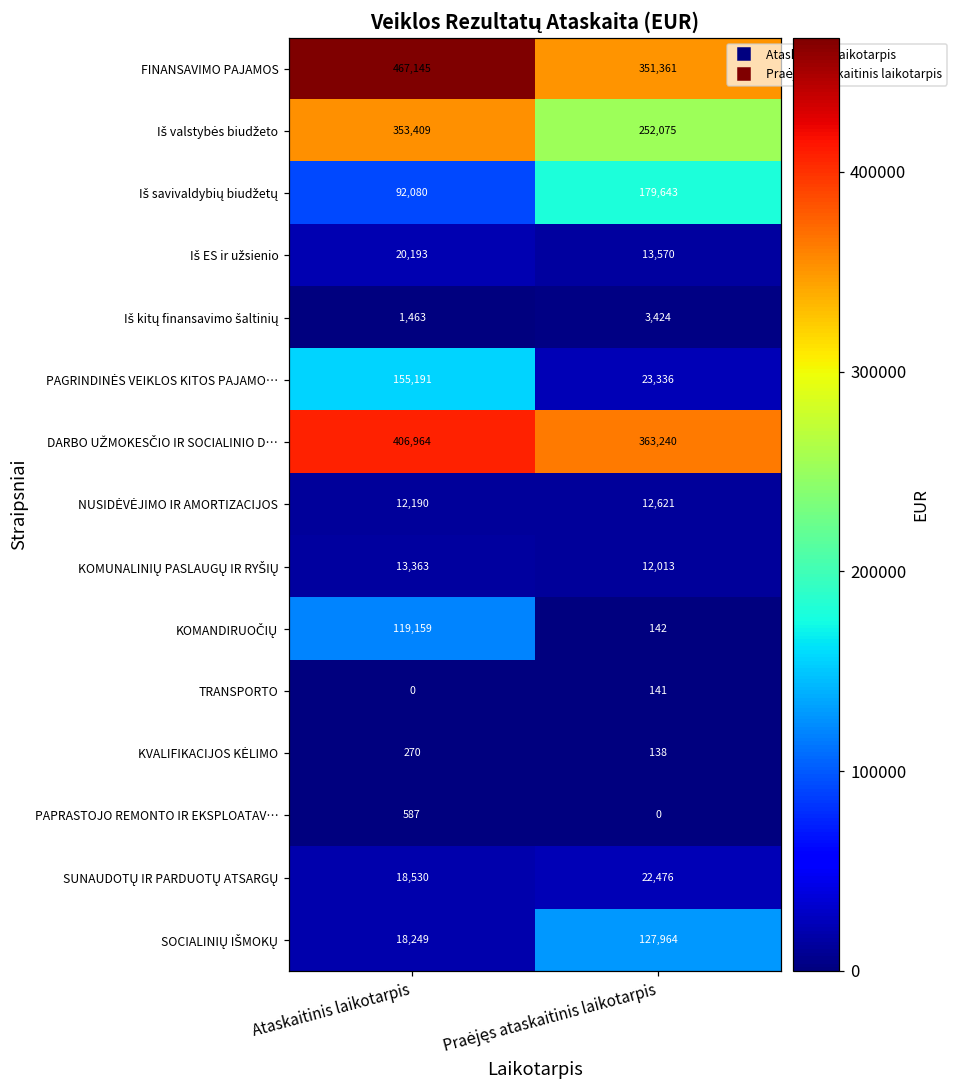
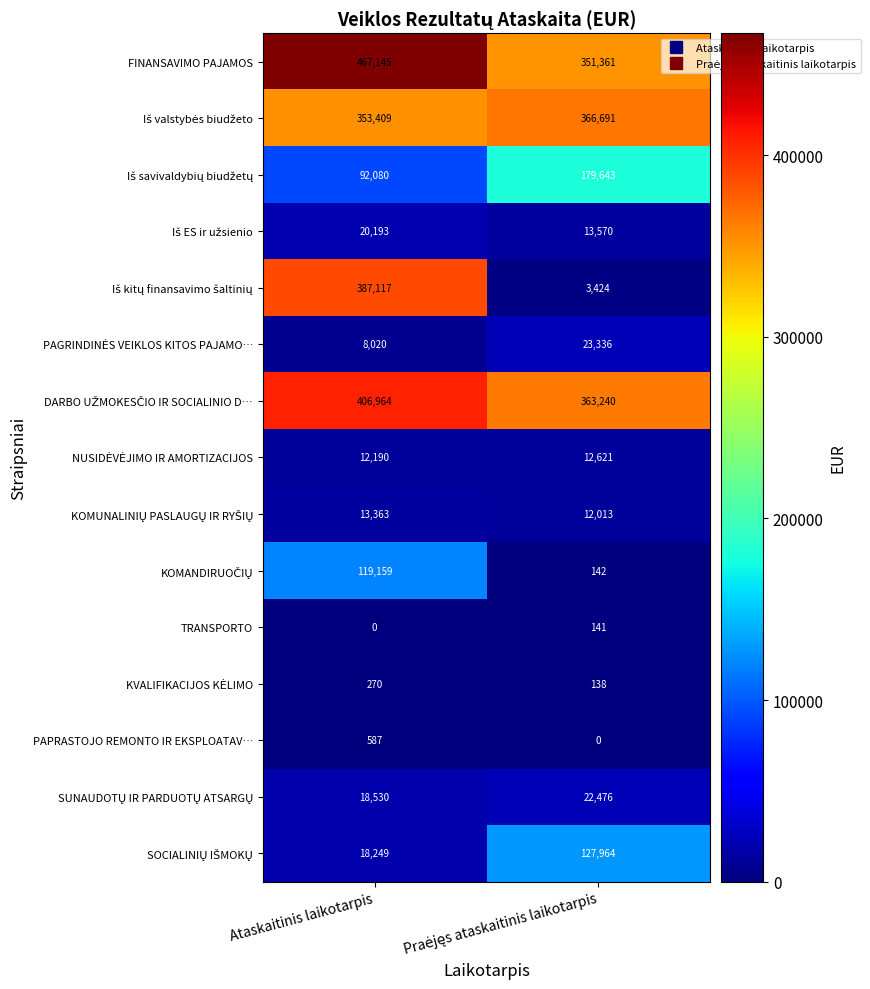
  {
    "FINANSAVIMO PAJAMOS": {
      "Ataskaitinis laikotarpis": "467,145",
      "Praėjęs ataskaitinis laikotarpis": "351,361"
    },
    "Iš valstybės biudžeto": {
      "Ataskaitinis laikotarpis": "353,409",
-     "Praėjęs ataskaitinis laikotarpis": "252,075"
+     "Praėjęs ataskaitinis laikotarpis": "366,691"
    },
    "Iš savivaldybių biudžetų": {
      "Ataskaitinis laikotarpis": "92,080",
      "Praėjęs ataskaitinis laikotarpis": "179,643"
    },
    "Iš ES ir užsienio": {
      "Ataskaitinis laikotarpis": "20,193",
      "Praėjęs ataskaitinis laikotarpis": "13,570"
    },
    "Iš kitų finansavimo šaltinių": {
-     "Ataskaitinis laikotarpis": "1,463",
+     "Ataskaitinis laikotarpis": "387,117",
      "Praėjęs ataskaitinis laikotarpis": "3,424"
    },
    "PAGRINDINĖS VEIKLOS KITOS PAJAMO…": {
-     "Ataskaitinis laikotarpis": "155,191",
+     "Ataskaitinis laikotarpis": "8,020",
      "Praėjęs ataskaitinis laikotarpis": "23,336"
    },
    "DARBO UŽMOKESČIO IR SOCIALINIO D…": {
      "Ataskaitinis laikotarpis": "406,964",
      "Praėjęs ataskaitinis laikotarpis": "363,240"
    },
    "NUSIDĖVĖJIMO IR AMORTIZACIJOS": {
      "Ataskaitinis laikotarpis": "12,190",
      "Praėjęs ataskaitinis laikotarpis": "12,621"
    },
    "KOMUNALINIŲ PASLAUGŲ IR RYŠIŲ": {
      "Ataskaitinis laikotarpis": "13,363",
      "Praėjęs ataskaitinis laikotarpis": "12,013"
    },
    "KOMANDIRUOČIŲ": {
      "Ataskaitinis laikotarpis": "119,159",
      "Praėjęs ataskaitinis laikotarpis": "142"
    },
    "TRANSPORTO": {
      "Ataskaitinis laikotarpis": "0",
      "Praėjęs ataskaitinis laikotarpis": "141"
    },
    "KVALIFIKACIJOS KĖLIMO": {
      "Ataskaitinis laikotarpis": "270",
      "Praėjęs ataskaitinis laikotarpis": "138"
    },
    "PAPRASTOJO REMONTO IR EKSPLOATAV…": {
      "Ataskaitinis laikotarpis": "587",
      "Praėjęs ataskaitinis laikotarpis": "0"
    },
    "SUNAUDOTŲ IR PARDUOTŲ ATSARGŲ": {
      "Ataskaitinis laikotarpis": "18,530",
      "Praėjęs ataskaitinis laikotarpis": "22,476"
    },
    "SOCIALINIŲ IŠMOKŲ": {
      "Ataskaitinis laikotarpis": "18,249",
      "Praėjęs ataskaitinis laikotarpis": "127,964"
    }
  }
